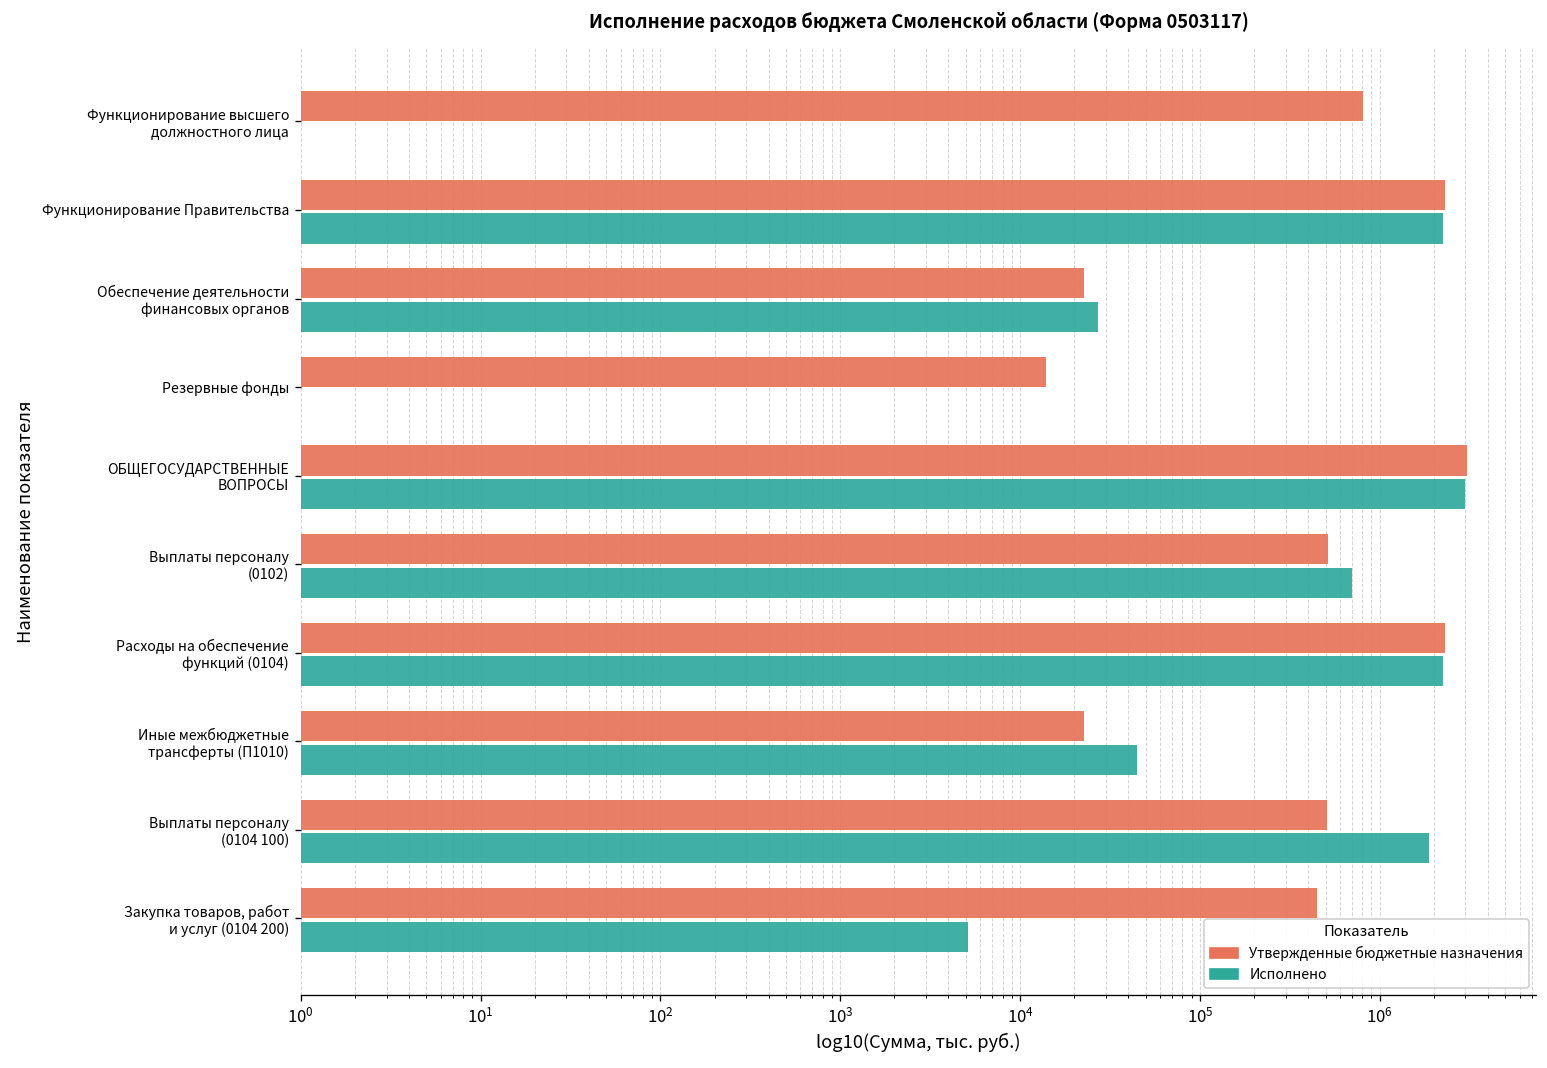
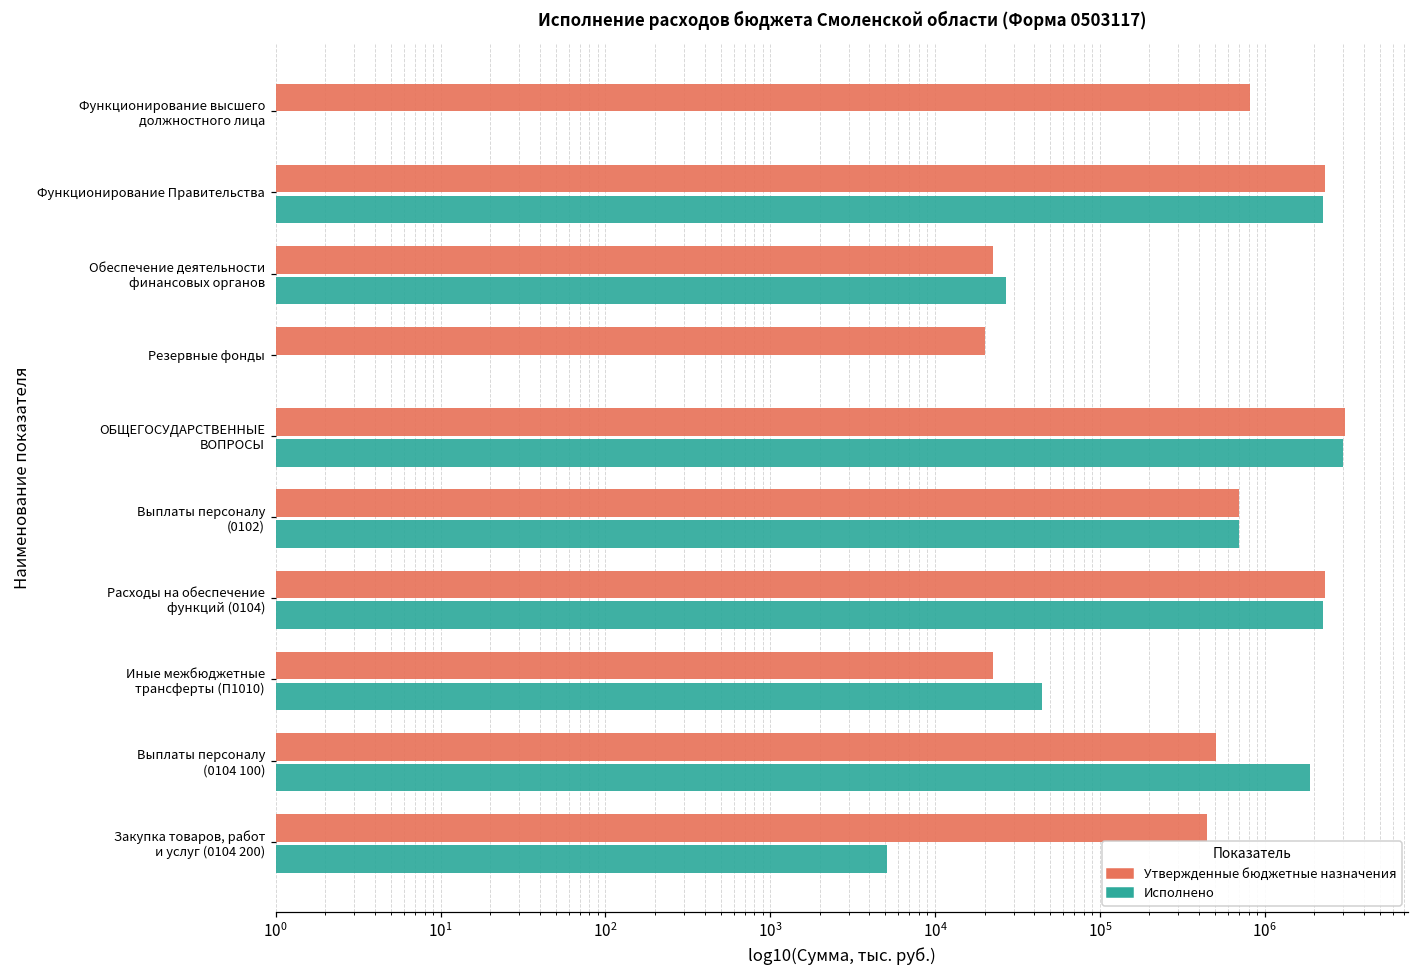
  {
    "Утвержденные бюджетные назначения": {
      "Функционирование высшего должностного лица": 800000,
      "Функционирование Правительства": 2300000,
      "Обеспечение деятельности финансовых органов": 23000,
-     "Резервные фонды": 14000,
+     "Резервные фонды": 20000,
      "ОБЩЕГОСУДАРСТВЕННЫЕ ВОПРОСЫ": 3100000,
-     "Выплаты персоналу (0102)": 510000,
+     "Выплаты персоналу (0102)": 700000,
      "Расходы на обеспечение функций (0104)": 2300000,
      "Иные межбюджетные трансферты (П1010)": 23000,
      "Выплаты персоналу (0104 100)": 510000,
      "Закупка товаров, работ и услуг (0104 200)": 450000
    },
    "Исполнено": {
      "Функционирование Правительства": 2300000,
      "Обеспечение деятельности финансовых органов": 27000,
      "ОБЩЕГОСУДАРСТВЕННЫЕ ВОПРОСЫ": 3000000,
      "Выплаты персоналу (0102)": 700000,
      "Расходы на обеспечение функций (0104)": 2300000,
      "Иные межбюджетные трансферты (П1010)": 44000,
      "Выплаты персоналу (0104 100)": 1900000,
      "Закупка товаров, работ и услуг (0104 200)": 5100
    }
  }
